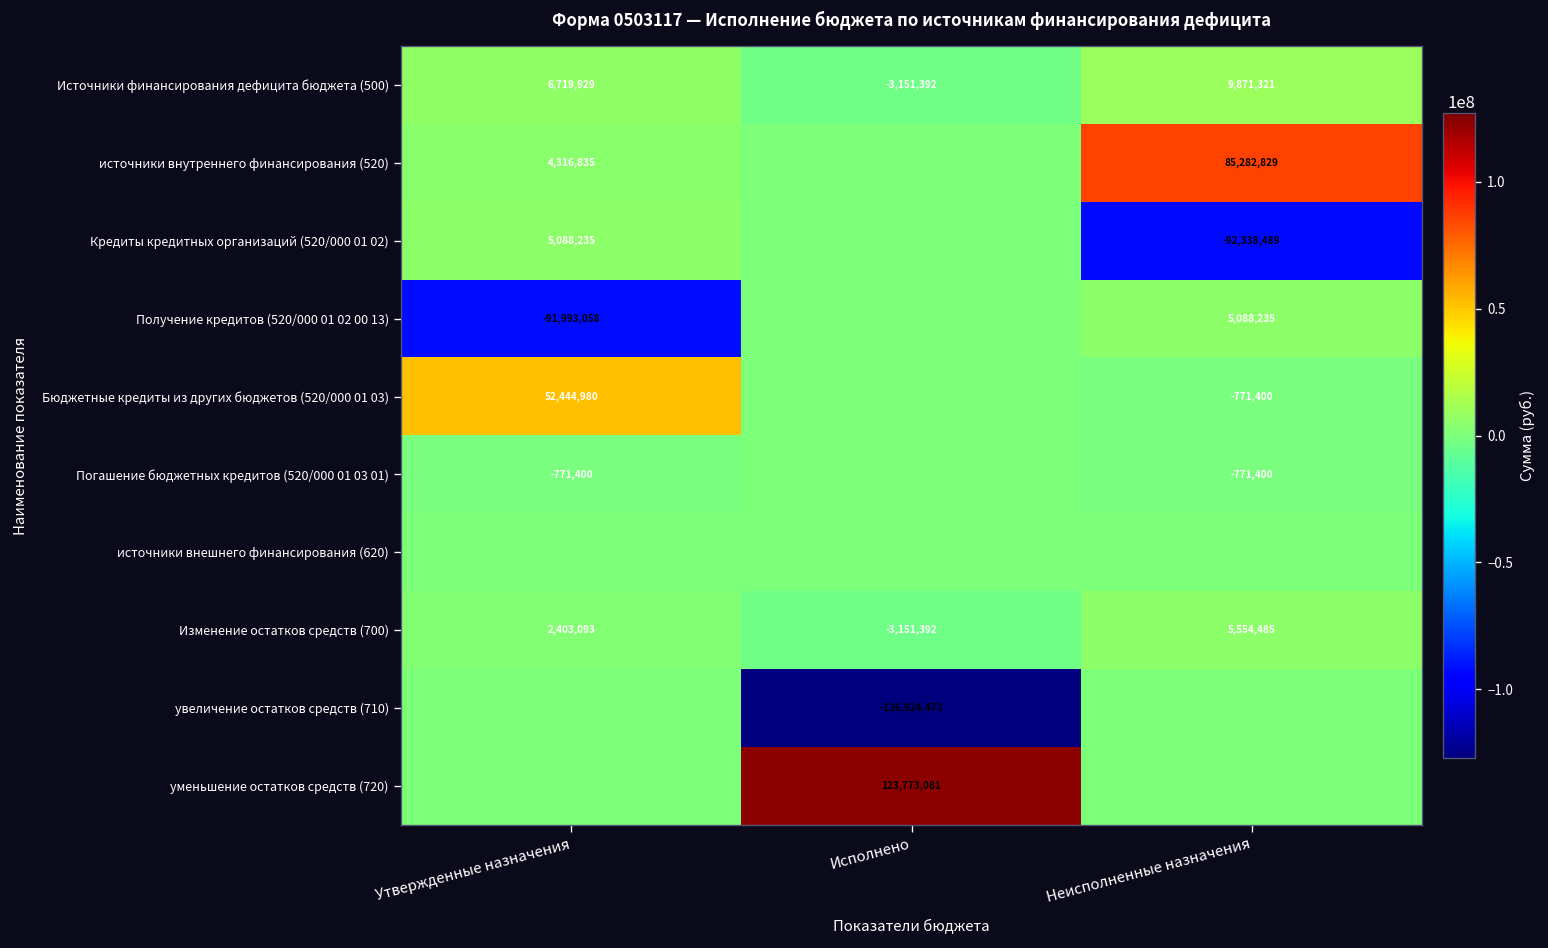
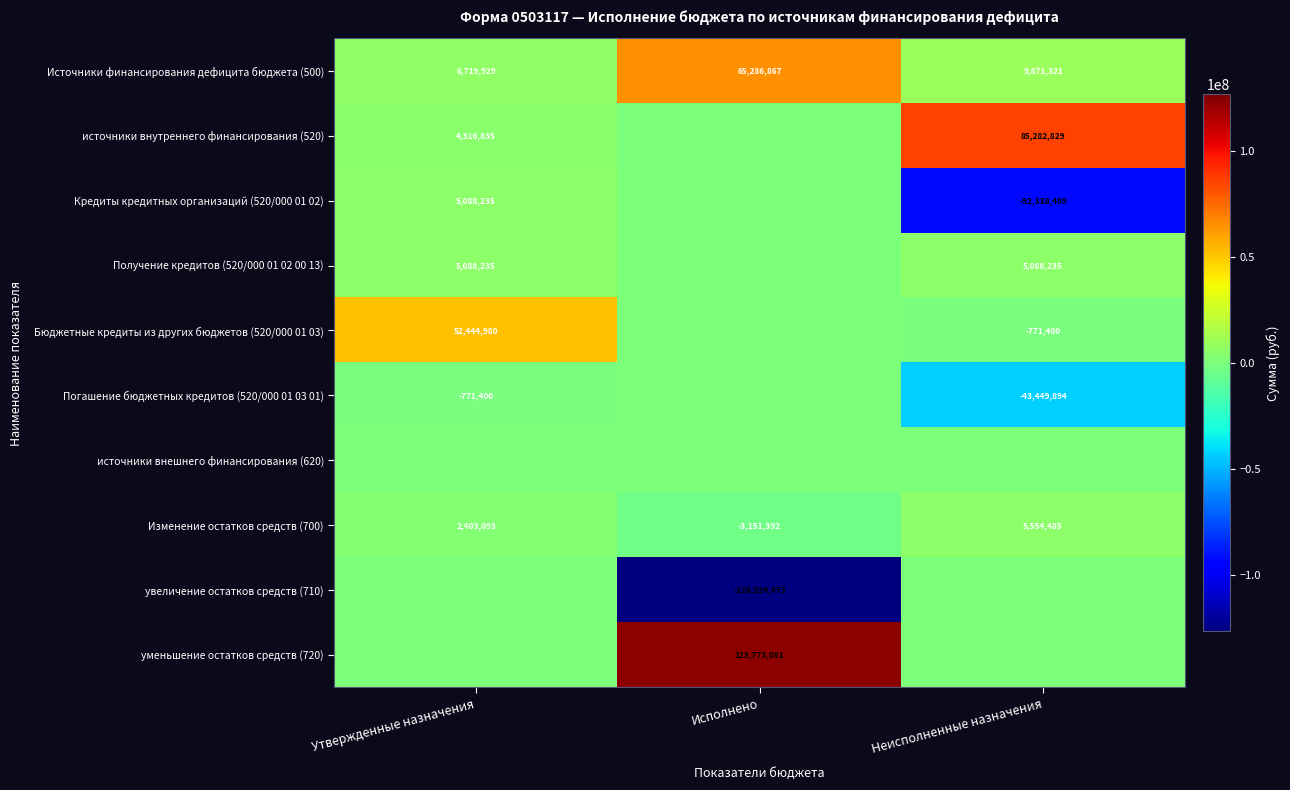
  {
    "Источники финансирования дефицита бюджета (500)": {
      "Утвержденные назначения": "6,719,929",
-     "Исполнено": "-3,151,392",
+     "Исполнено": "65,286,867",
      "Неисполненные назначения": "9,871,321"
    },
    "источники внутреннего финансирования (520)": {
      "Утвержденные назначения": "4,316,835",
      "Неисполненные назначения": "85,282,829"
    },
    "Кредиты кредитных организаций (520/000 01 02)": {
      "Утвержденные назначения": "5,088,235",
      "Неисполненные назначения": "-92,338,489"
    },
    "Получение кредитов (520/000 01 02 00 13)": {
-     "Утвержденные назначения": "-91,993,058",
+     "Утвержденные назначения": "5,088,235",
      "Неисполненные назначения": "5,088,235"
    },
    "Бюджетные кредиты из других бюджетов (520/000 01 03)": {
      "Утвержденные назначения": "52,444,980",
      "Неисполненные назначения": "-771,400"
    },
    "Погашение бюджетных кредитов (520/000 01 03 01)": {
      "Утвержденные назначения": "-771,400",
-     "Неисполненные назначения": "-771,400"
+     "Неисполненные назначения": "-43,449,894"
    },
    "Изменение остатков средств (700)": {
      "Утвержденные назначения": "2,403,093",
      "Исполнено": "-3,151,392",
      "Неисполненные назначения": "5,554,485"
    },
    "увеличение остатков средств (710)": {
      "Исполнено": "-126,924,473"
    },
    "уменьшение остатков средств (720)": {
      "Исполнено": "123,773,081"
    }
  }
